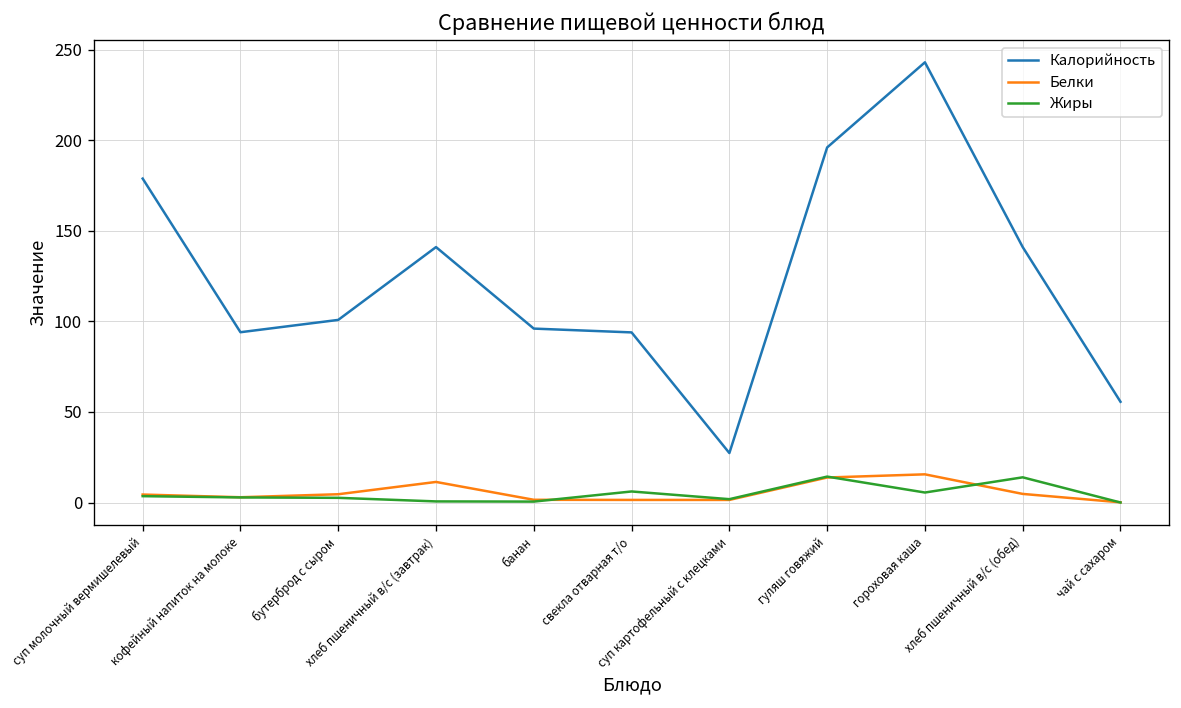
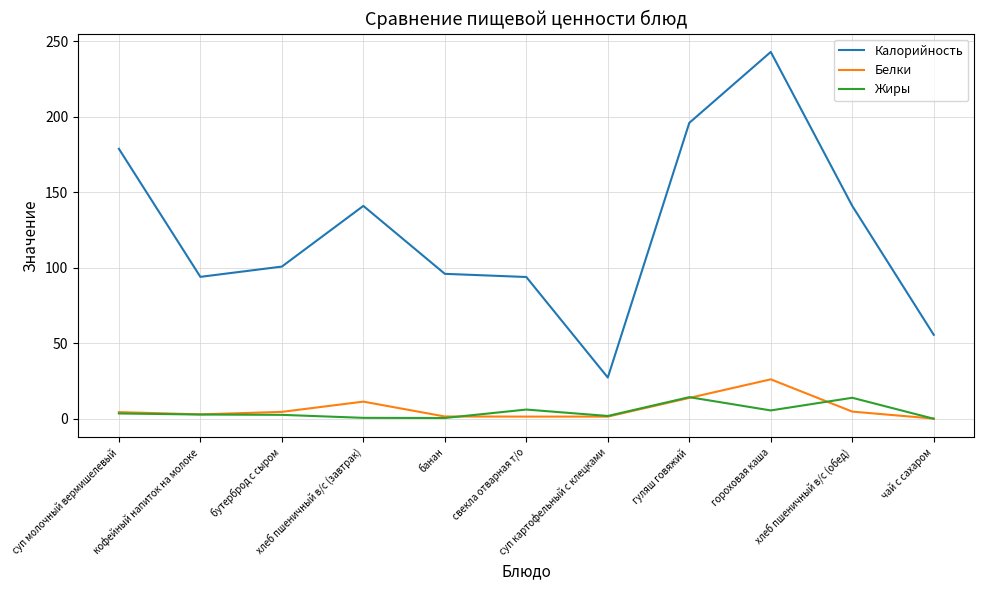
  {
    "Калорийность": {
      "суп молочный вермишелевый": 179,
      "кофейный напиток на молоке": 94,
      "бутерброд с сыром": 101,
      "хлеб пшеничный в/с (завтрак)": 141,
      "банан": 96,
      "свекла отварная т/о": 94,
      "суп картофельный с клецками": 27,
      "гуляш говяжий": 196,
      "гороховая каша": 243,
      "хлеб пшеничный в/с (обед)": 141,
      "чай с сахаром": 56
    },
    "Белки": {
      "бутерброд с сыром": 5,
      "хлеб пшеничный в/с (завтрак)": 11,
      "свекла отварная т/о": 1,
-     "гороховая каша": 16,
+     "гороховая каша": 26,
      "хлеб пшеничный в/с (обед)": 5
    },
    "Жиры": {
      "бутерброд с сыром": 3,
      "хлеб пшеничный в/с (завтрак)": 1,
      "свекла отварная т/о": 6,
      "гороховая каша": 6,
      "хлеб пшеничный в/с (обед)": 14
    }
  }
